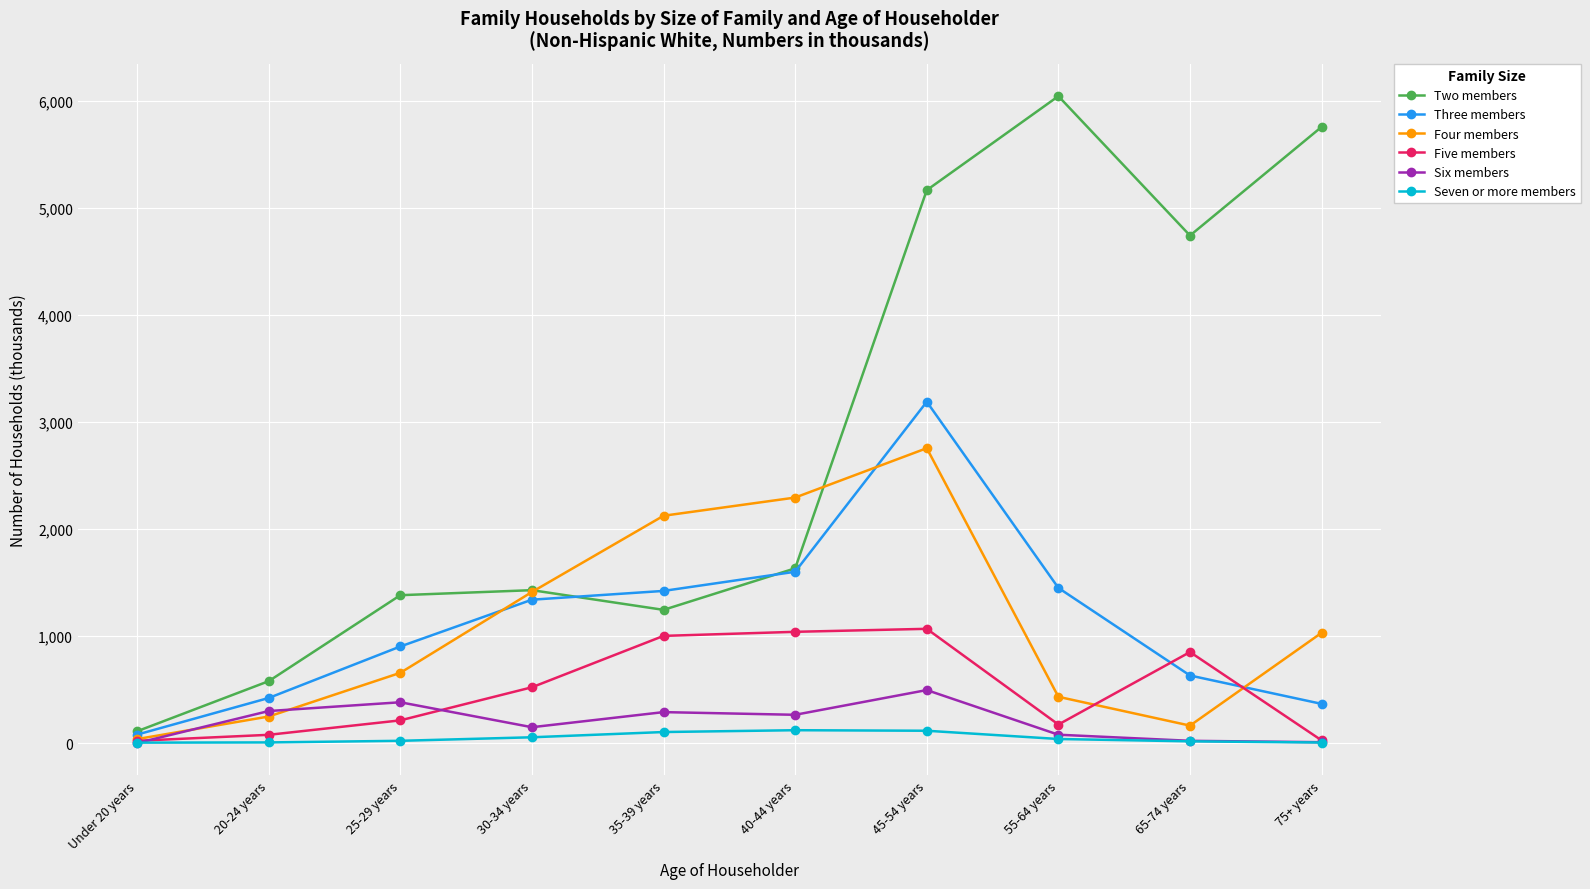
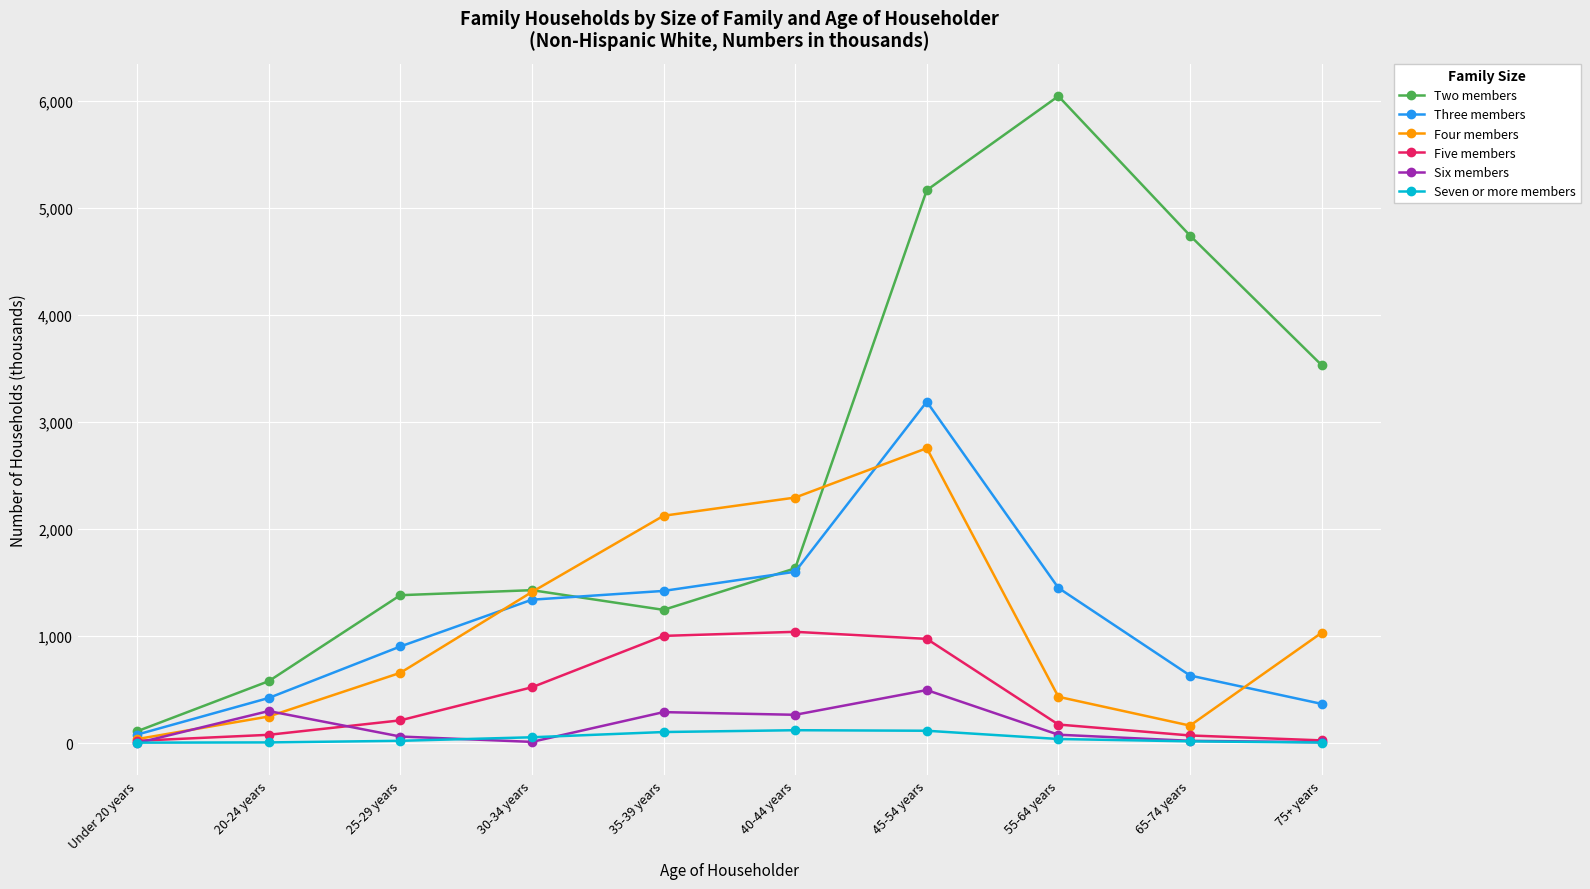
  {
    "Two members": {
      "Under 20 years": "110",
      "20-24 years": "580",
      "25-29 years": "1,380",
      "35-39 years": "1,250",
      "40-44 years": "1,630",
      "45-54 years": "5,170",
      "55-64 years": "6,040",
      "65-74 years": "4,740",
-     "75+ years": "5,760"
+     "75+ years": "3,530"
    },
    "Four members": {
      "20-24 years": "250",
      "25-29 years": "660",
      "35-39 years": "2,120",
      "40-44 years": "2,290",
      "45-54 years": "2,760",
      "55-64 years": "430",
      "65-74 years": "160",
      "75+ years": "1,030"
    },
    "Five members": {
      "20-24 years": "80",
      "25-29 years": "210",
      "30-34 years": "520",
      "35-39 years": "1,000",
      "40-44 years": "1,040",
-     "45-54 years": "1,070",
+     "45-54 years": "970",
      "55-64 years": "170",
-     "65-74 years": "850"
+     "65-74 years": "70"
    },
    "Six members": {
      "20-24 years": "300",
-     "25-29 years": "380",
-     "30-34 years": "150",
+     "25-29 years": "60",
+     "30-34 years": "10",
      "35-39 years": "290",
      "40-44 years": "270",
      "45-54 years": "500",
      "55-64 years": "80"
    }
  }
